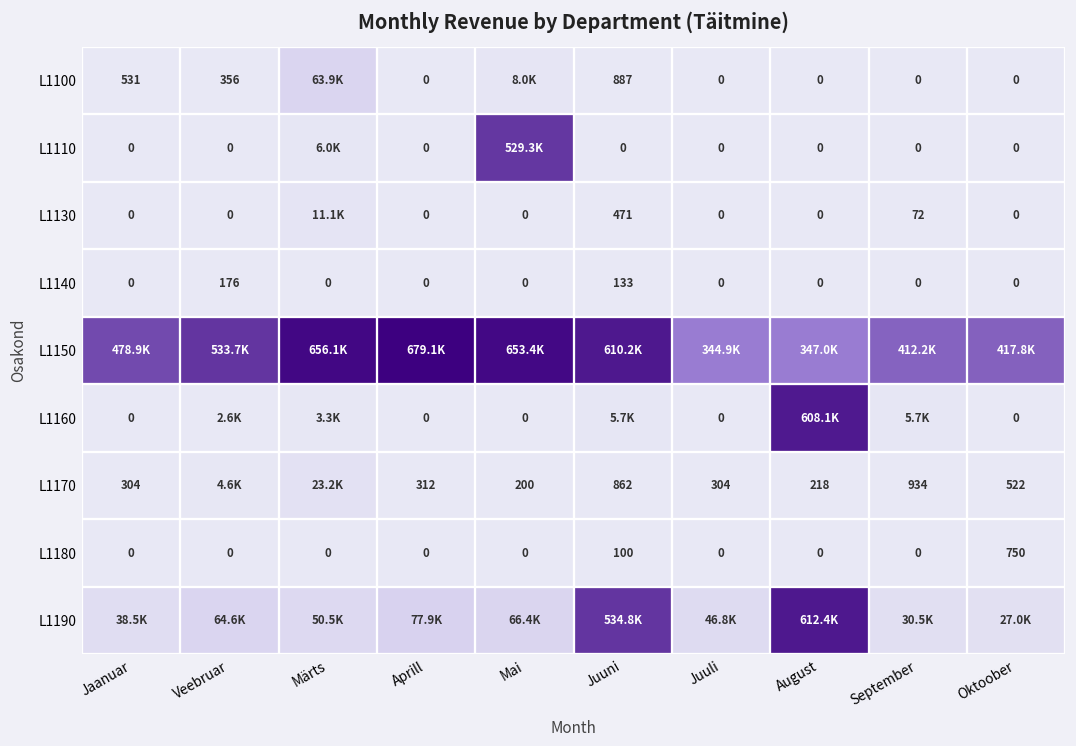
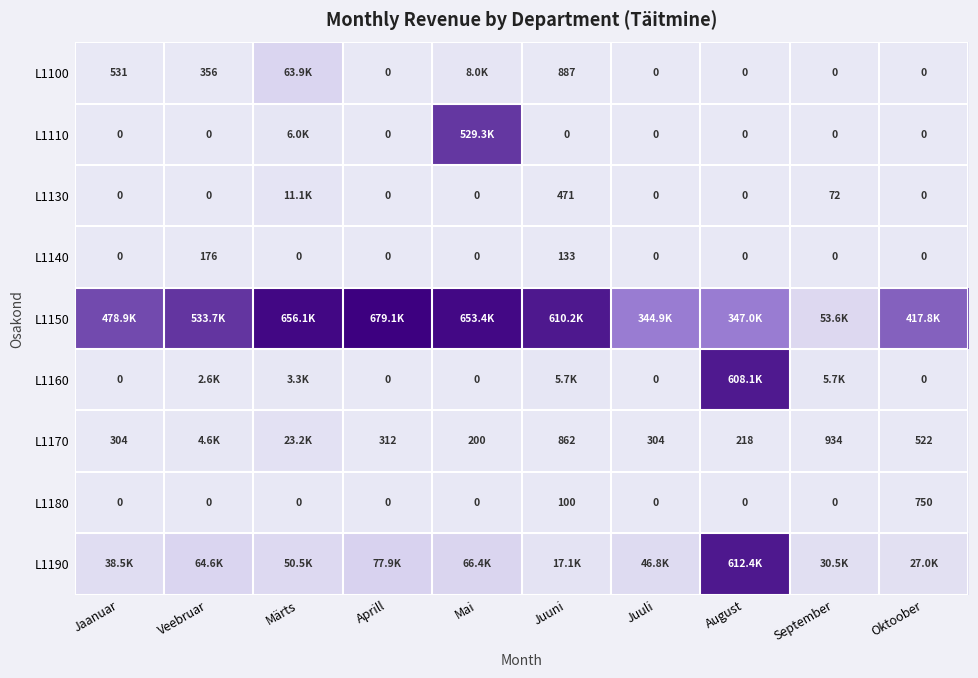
  {
    "L1100": {
      "Jaanuar": "531",
      "Veebruar": "356",
      "Märts": "63.9K",
      "Aprill": "0",
      "Mai": "8.0K",
      "Juuni": "887",
      "Juuli": "0",
      "August": "0",
      "September": "0",
      "Oktoober": "0"
    },
    "L1110": {
      "Jaanuar": "0",
      "Veebruar": "0",
      "Märts": "6.0K",
      "Aprill": "0",
      "Mai": "529.3K",
      "Juuni": "0",
      "Juuli": "0",
      "August": "0",
      "September": "0",
      "Oktoober": "0"
    },
    "L1130": {
      "Jaanuar": "0",
      "Veebruar": "0",
      "Märts": "11.1K",
      "Aprill": "0",
      "Mai": "0",
      "Juuni": "471",
      "Juuli": "0",
      "August": "0",
      "September": "72",
      "Oktoober": "0"
    },
    "L1140": {
      "Jaanuar": "0",
      "Veebruar": "176",
      "Märts": "0",
      "Aprill": "0",
      "Mai": "0",
      "Juuni": "133",
      "Juuli": "0",
      "August": "0",
      "September": "0",
      "Oktoober": "0"
    },
    "L1150": {
      "Jaanuar": "478.9K",
      "Veebruar": "533.7K",
      "Märts": "656.1K",
      "Aprill": "679.1K",
      "Mai": "653.4K",
      "Juuni": "610.2K",
      "Juuli": "344.9K",
      "August": "347.0K",
-     "September": "412.2K",
+     "September": "53.6K",
      "Oktoober": "417.8K"
    },
    "L1160": {
      "Jaanuar": "0",
      "Veebruar": "2.6K",
      "Märts": "3.3K",
      "Aprill": "0",
      "Mai": "0",
      "Juuni": "5.7K",
      "Juuli": "0",
      "August": "608.1K",
      "September": "5.7K",
      "Oktoober": "0"
    },
    "L1170": {
      "Jaanuar": "304",
      "Veebruar": "4.6K",
      "Märts": "23.2K",
      "Aprill": "312",
      "Mai": "200",
      "Juuni": "862",
      "Juuli": "304",
      "August": "218",
      "September": "934",
      "Oktoober": "522"
    },
    "L1180": {
      "Jaanuar": "0",
      "Veebruar": "0",
      "Märts": "0",
      "Aprill": "0",
      "Mai": "0",
      "Juuni": "100",
      "Juuli": "0",
      "August": "0",
      "September": "0",
      "Oktoober": "750"
    },
    "L1190": {
      "Jaanuar": "38.5K",
      "Veebruar": "64.6K",
      "Märts": "50.5K",
      "Aprill": "77.9K",
      "Mai": "66.4K",
-     "Juuni": "534.8K",
+     "Juuni": "17.1K",
      "Juuli": "46.8K",
      "August": "612.4K",
      "September": "30.5K",
      "Oktoober": "27.0K"
    }
  }
